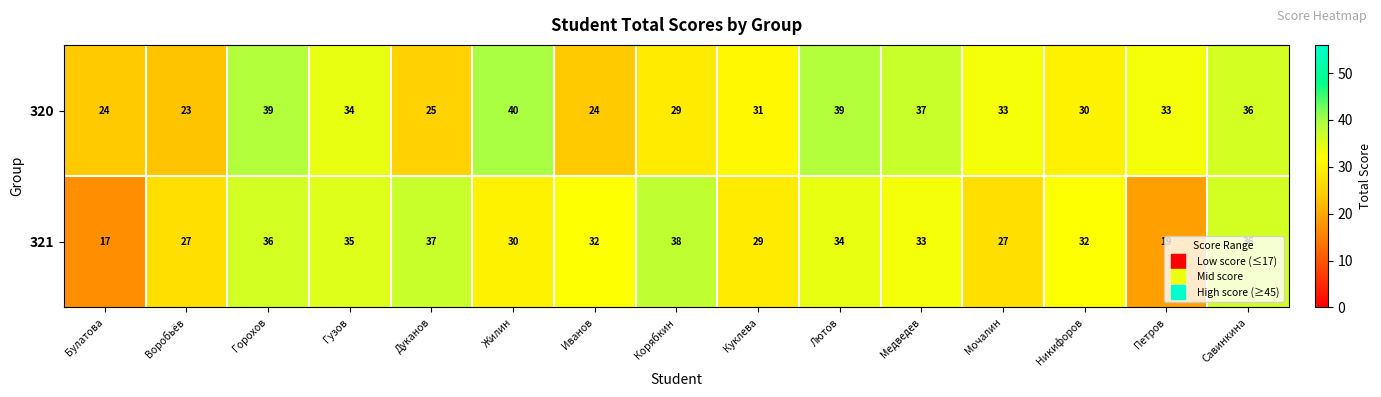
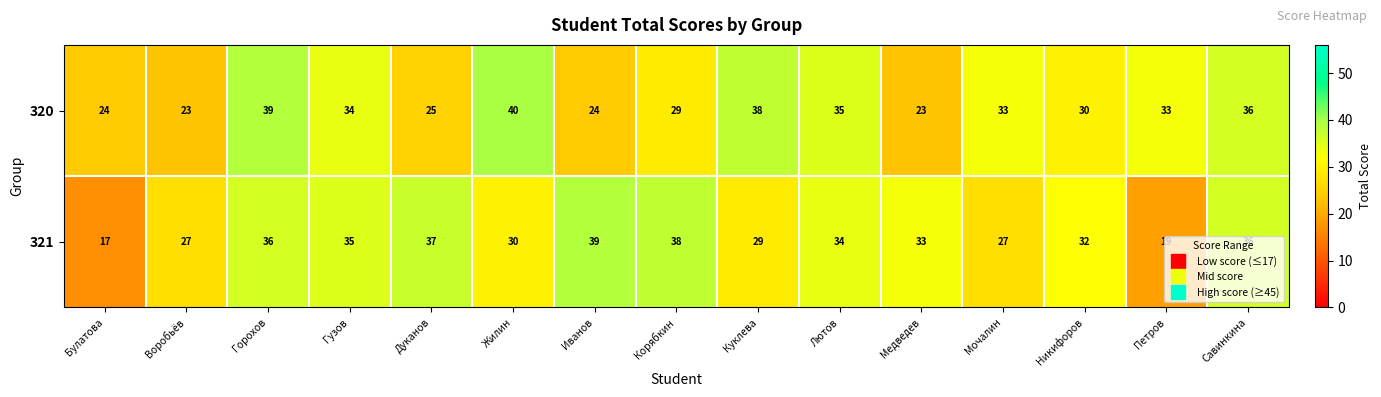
  {
    "320": {
      "Булатова": 24,
      "Воробьёв": 23,
      "Горохов": 39,
      "Гузов": 34,
      "Дуканов": 25,
      "Жилин": 40,
      "Иванов": 24,
      "Корябкин": 29,
-     "Куклева": 31,
-     "Лютов": 39,
-     "Медведев": 37,
+     "Куклева": 38,
+     "Лютов": 35,
+     "Медведев": 23,
      "Мочалин": 33,
      "Никифоров": 30,
      "Петров": 33,
      "Савинкина": 36
    },
    "321": {
      "Булатова": 17,
      "Воробьёв": 27,
      "Горохов": 36,
      "Гузов": 35,
      "Дуканов": 37,
      "Жилин": 30,
-     "Иванов": 32,
+     "Иванов": 39,
      "Корябкин": 38,
      "Куклева": 29,
      "Лютов": 34,
      "Медведев": 33,
      "Мочалин": 27,
      "Никифоров": 32
    }
  }
